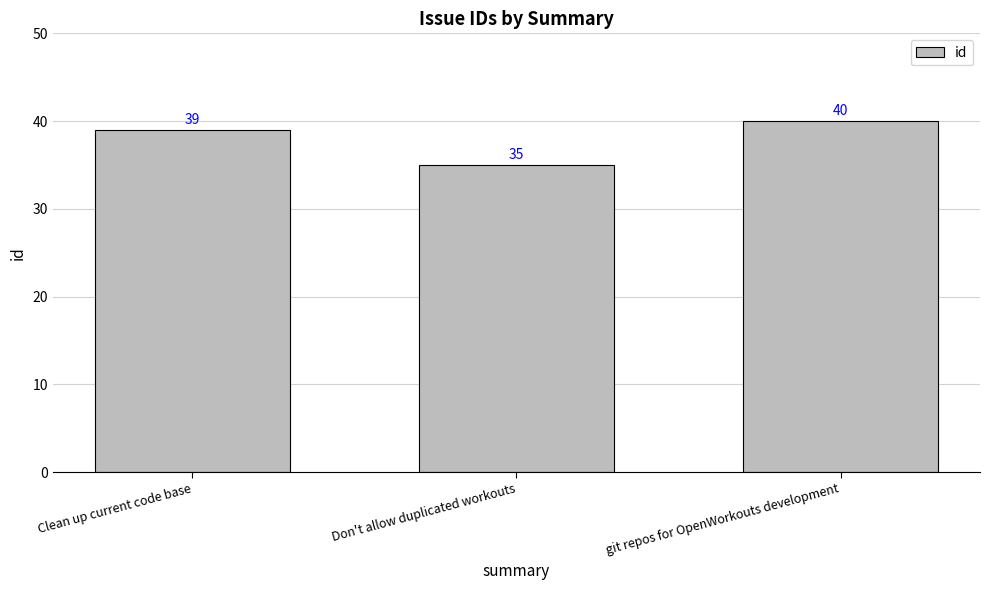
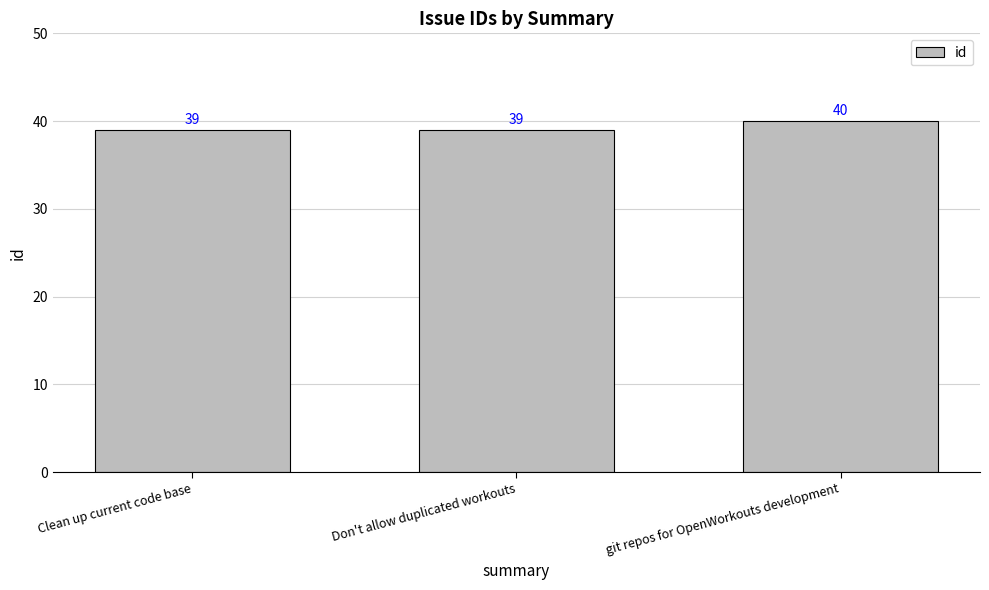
  {
    "Clean up current code base": 39,
-   "Don't allow duplicated workouts": 35,
+   "Don't allow duplicated workouts": 39,
    "git repos for OpenWorkouts development": 40
  }
